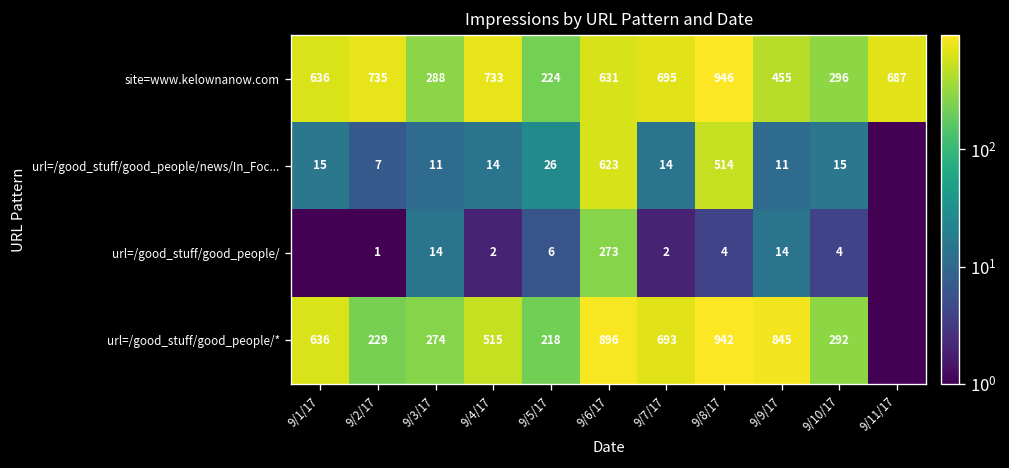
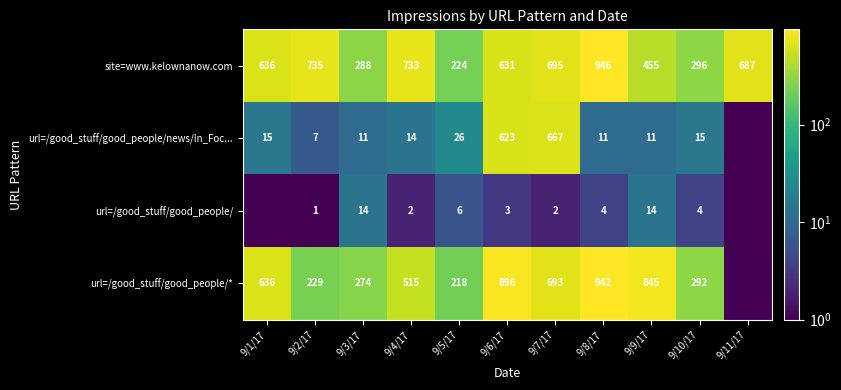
  {
    "site=www.kelownanow.com": {
      "9/1/17": 636,
      "9/2/17": 735,
      "9/3/17": 288,
      "9/4/17": 733,
      "9/5/17": 224,
      "9/6/17": 631,
      "9/7/17": 695,
      "9/8/17": 946,
      "9/9/17": 455,
      "9/10/17": 296,
      "9/11/17": 687
    },
    "url=/good_stuff/good_people/news/In_Foc...": {
      "9/1/17": 15,
      "9/2/17": 7,
      "9/3/17": 11,
      "9/4/17": 14,
      "9/5/17": 26,
      "9/6/17": 623,
-     "9/7/17": 14,
-     "9/8/17": 514,
+     "9/7/17": 667,
+     "9/8/17": 11,
      "9/9/17": 11,
      "9/10/17": 15
    },
    "url=/good_stuff/good_people/": {
      "9/2/17": 1,
      "9/3/17": 14,
      "9/4/17": 2,
      "9/5/17": 6,
-     "9/6/17": 273,
+     "9/6/17": 3,
      "9/7/17": 2,
      "9/8/17": 4,
      "9/9/17": 14,
      "9/10/17": 4
    },
    "url=/good_stuff/good_people/*": {
      "9/1/17": 636,
      "9/2/17": 229,
      "9/3/17": 274,
      "9/4/17": 515,
      "9/5/17": 218,
      "9/6/17": 896,
      "9/7/17": 693,
      "9/8/17": 942,
      "9/9/17": 845,
      "9/10/17": 292
    }
  }
